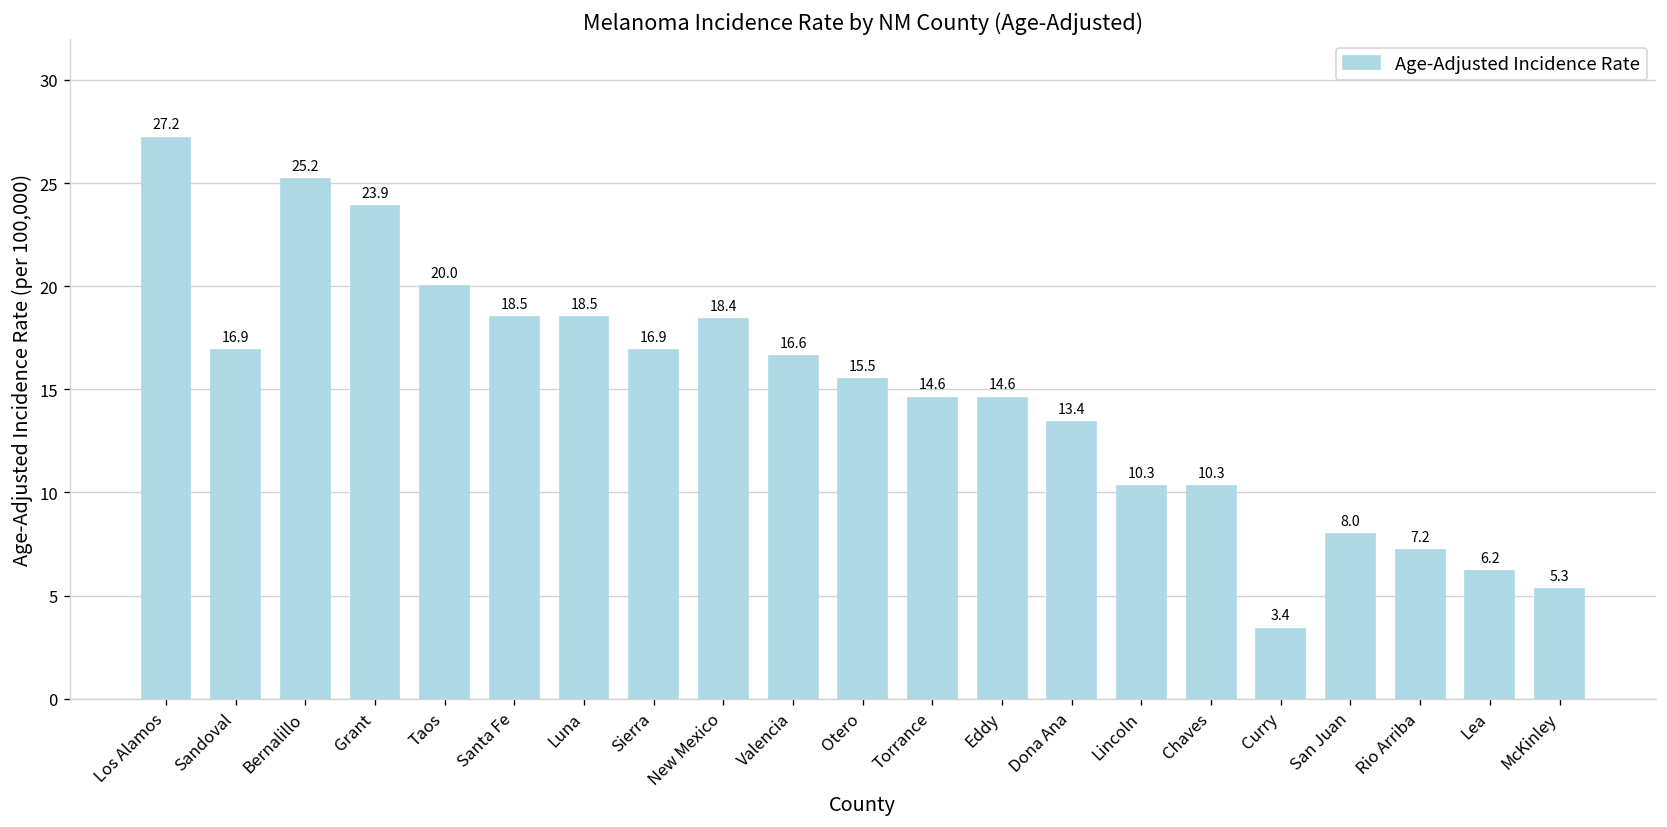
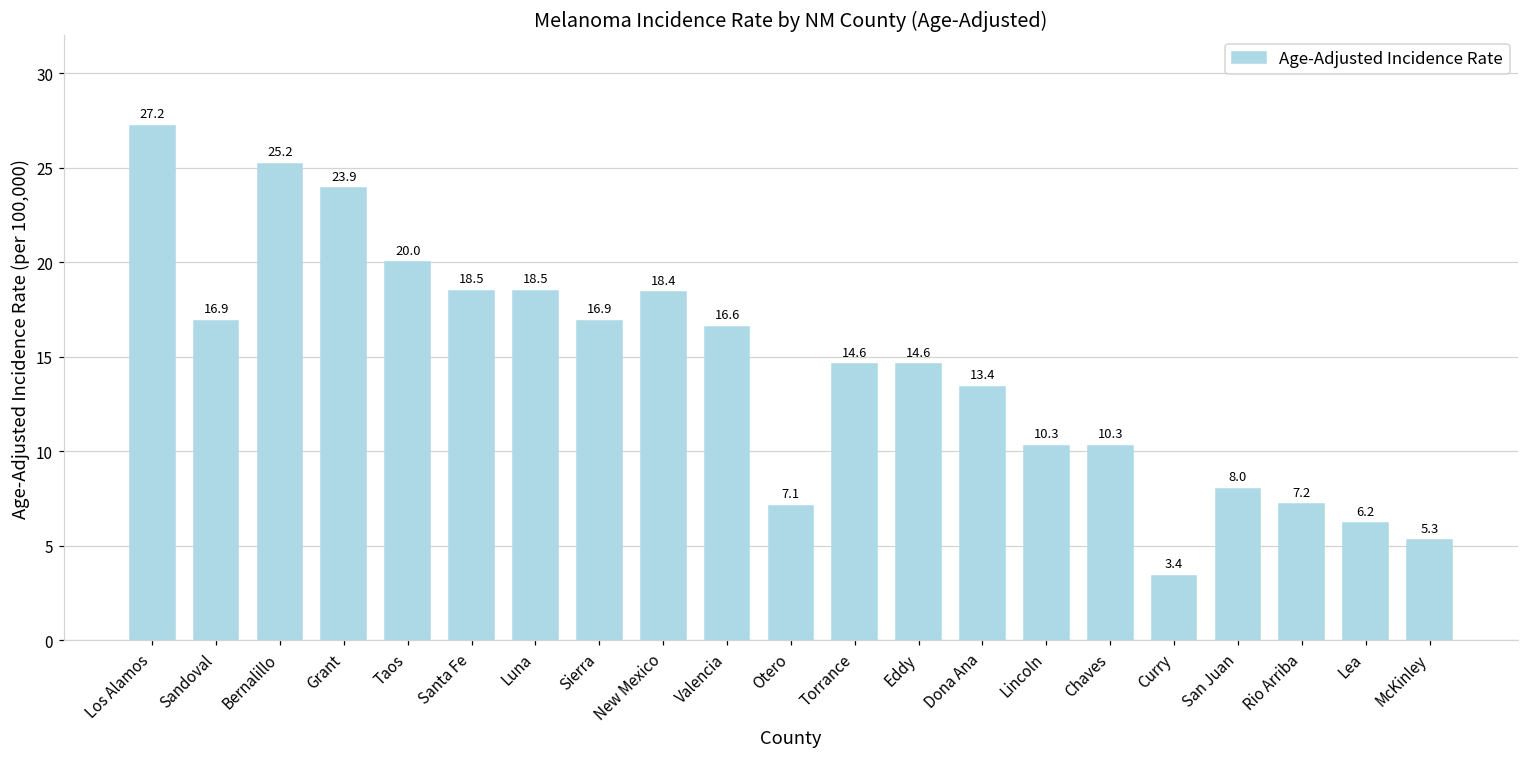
  {
    "Los Alamos": 27.2,
    "Sandoval": 16.9,
    "Bernalillo": 25.2,
    "Grant": 23.9,
    "Taos": 20.0,
    "Santa Fe": 18.5,
    "Luna": 18.5,
    "Sierra": 16.9,
    "New Mexico": 18.4,
    "Valencia": 16.6,
-   "Otero": 15.5,
+   "Otero": 7.1,
    "Torrance": 14.6,
    "Eddy": 14.6,
    "Dona Ana": 13.4,
    "Lincoln": 10.3,
    "Chaves": 10.3,
    "Curry": 3.4,
    "San Juan": 8.0,
    "Rio Arriba": 7.2,
    "Lea": 6.2,
    "McKinley": 5.3
  }
